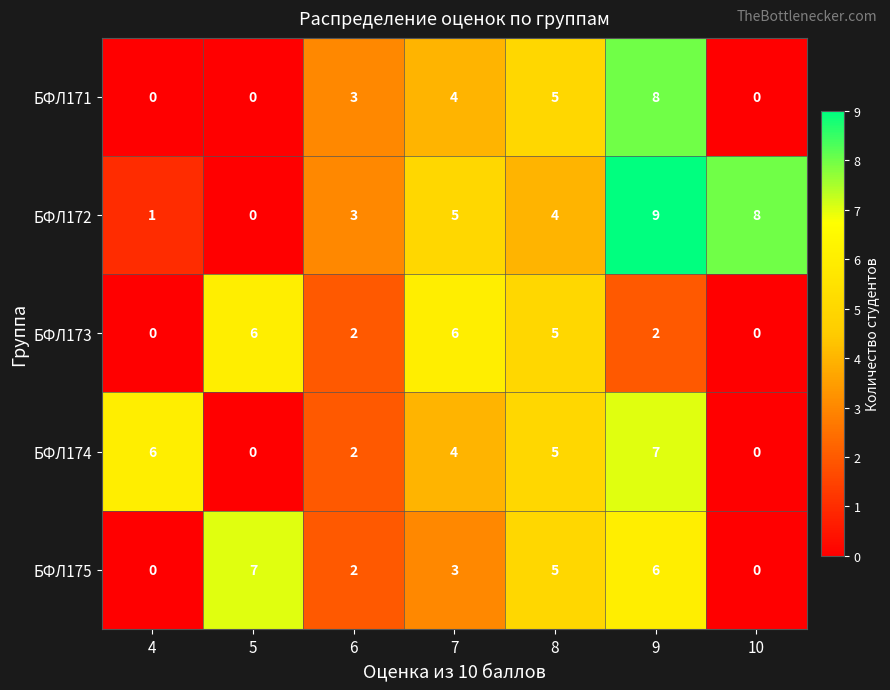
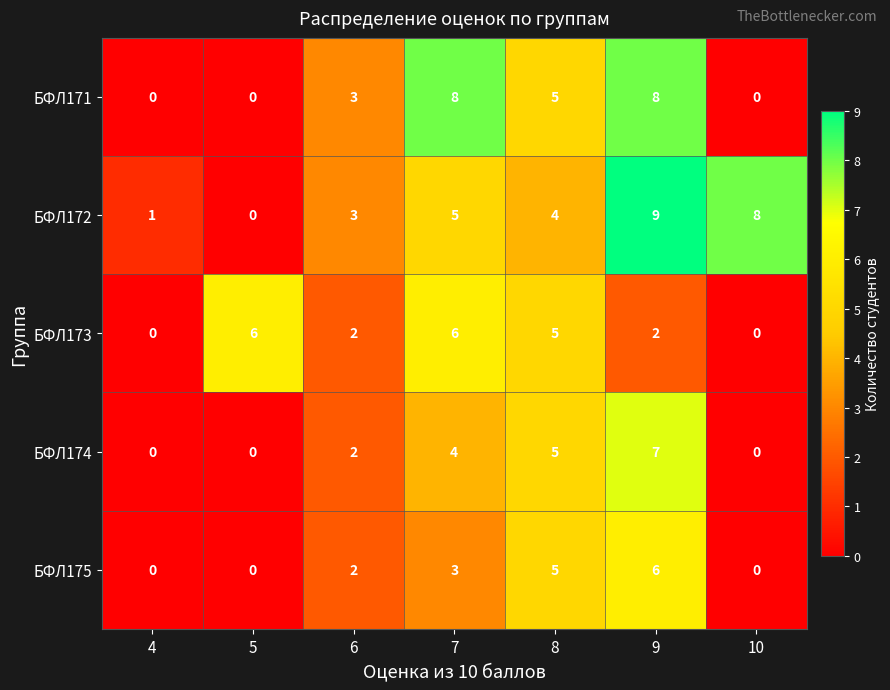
  {
    "БФЛ171": {
      "4": 0,
      "5": 0,
      "6": 3,
-     "7": 4,
+     "7": 8,
      "8": 5,
      "9": 8,
      "10": 0
    },
    "БФЛ172": {
      "4": 1,
      "5": 0,
      "6": 3,
      "7": 5,
      "8": 4,
      "9": 9,
      "10": 8
    },
    "БФЛ173": {
      "4": 0,
      "5": 6,
      "6": 2,
      "7": 6,
      "8": 5,
      "9": 2,
      "10": 0
    },
    "БФЛ174": {
-     "4": 6,
+     "4": 0,
      "5": 0,
      "6": 2,
      "7": 4,
      "8": 5,
      "9": 7,
      "10": 0
    },
    "БФЛ175": {
      "4": 0,
-     "5": 7,
+     "5": 0,
      "6": 2,
      "7": 3,
      "8": 5,
      "9": 6,
      "10": 0
    }
  }
